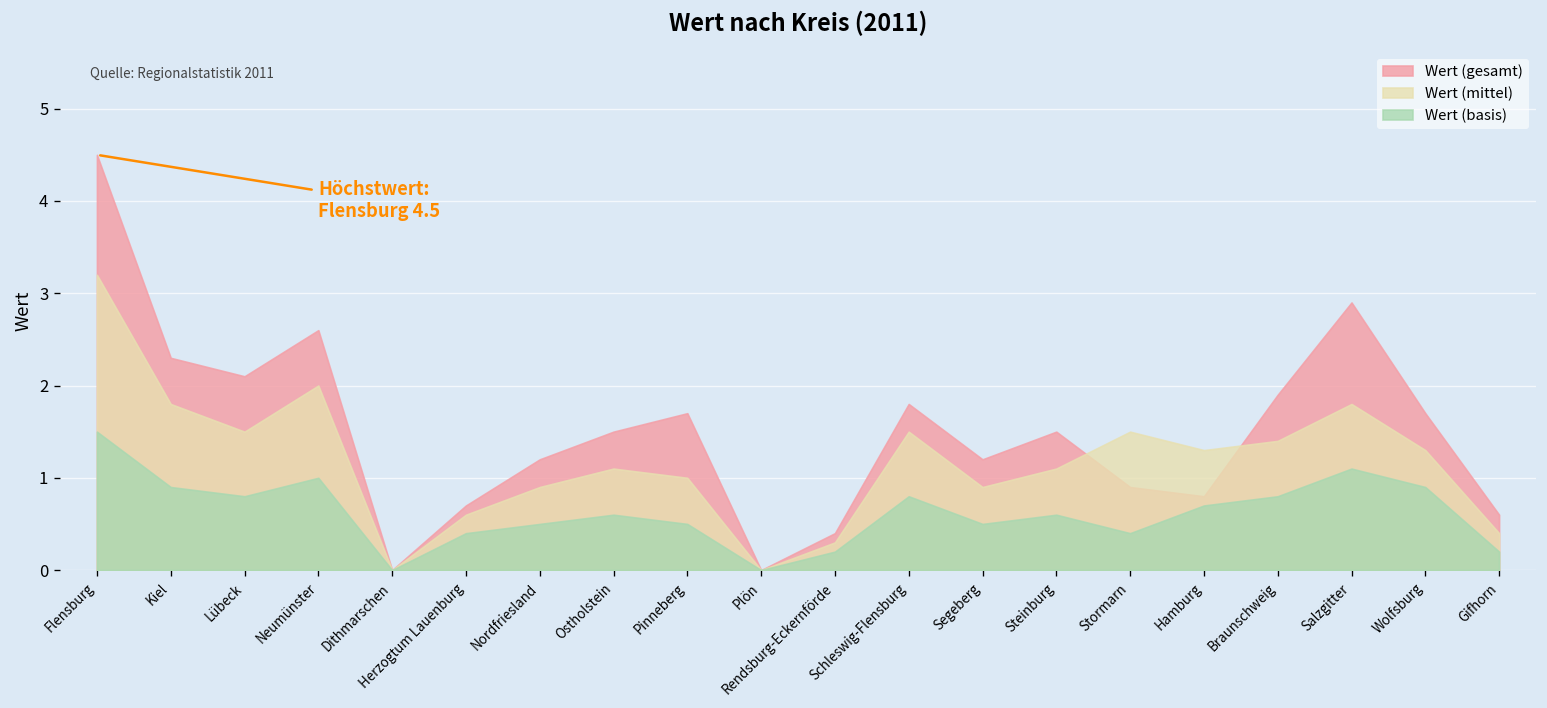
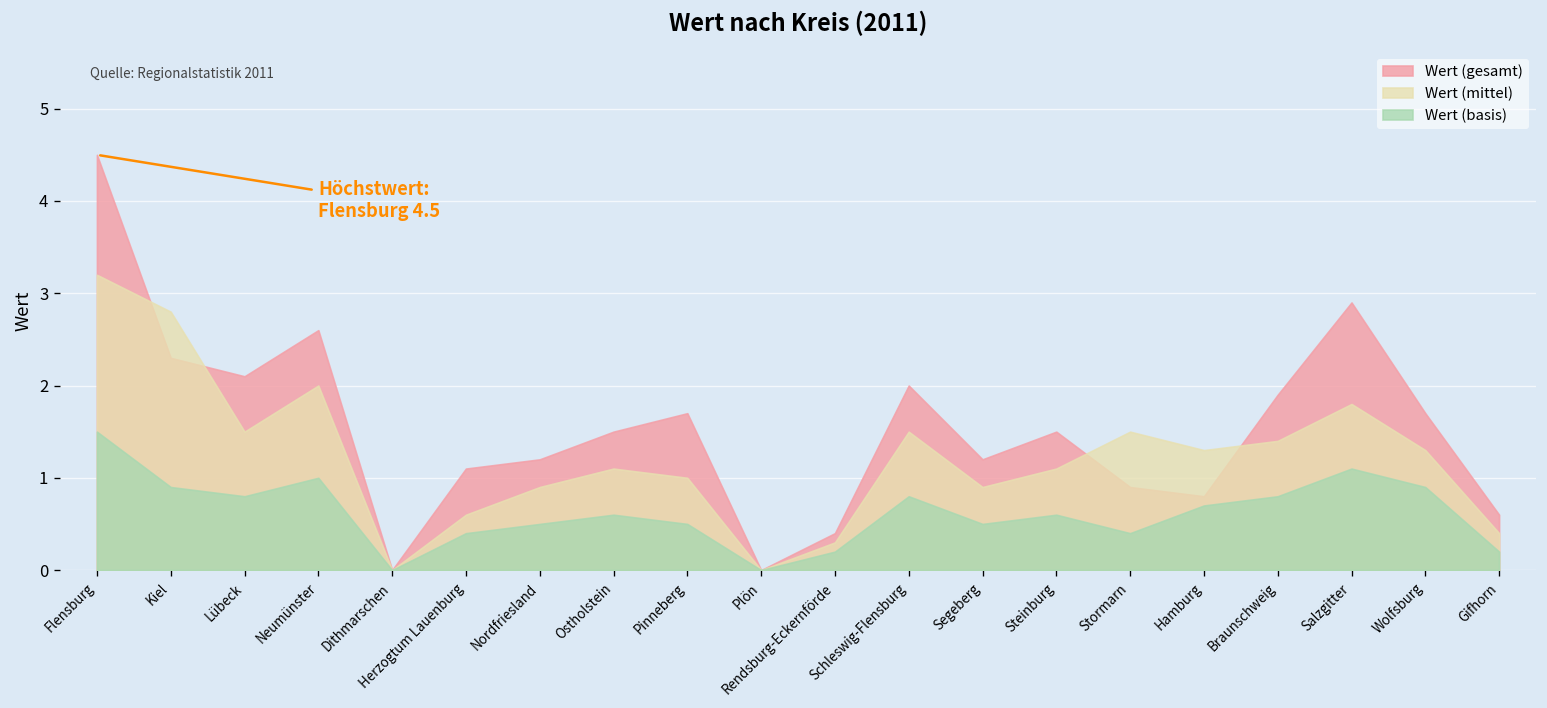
  {
    "Wert (gesamt)": {
      "Kiel": 2.3,
      "Lübeck": 2.1,
      "Neumünster": 2.6,
-     "Herzogtum Lauenburg": 0.7,
+     "Herzogtum Lauenburg": 1.1,
      "Nordfriesland": 1.2,
      "Ostholstein": 1.5,
      "Pinneberg": 1.7,
      "Rendsburg-Eckernförde": 0.4,
-     "Schleswig-Flensburg": 1.8,
+     "Schleswig-Flensburg": 2.0,
      "Segeberg": 1.2,
      "Steinburg": 1.5,
      "Stormarn": 0.9,
      "Hamburg": 0.8,
      "Braunschweig": 1.9,
      "Salzgitter": 2.9,
      "Wolfsburg": 1.7,
      "Gifhorn": 0.6
    },
    "Wert (mittel)": {
      "Flensburg": 3.2,
-     "Kiel": 1.8,
+     "Kiel": 2.8,
      "Lübeck": 1.5,
      "Neumünster": 2.0,
      "Herzogtum Lauenburg": 0.6,
      "Nordfriesland": 0.9,
      "Ostholstein": 1.1,
      "Pinneberg": 1.0,
      "Rendsburg-Eckernförde": 0.3,
      "Schleswig-Flensburg": 1.5,
      "Segeberg": 0.9,
      "Steinburg": 1.1,
      "Stormarn": 1.5,
      "Hamburg": 1.3,
      "Braunschweig": 1.4,
      "Salzgitter": 1.8,
      "Wolfsburg": 1.3,
      "Gifhorn": 0.4
    },
    "Wert (basis)": {
      "Flensburg": 1.5,
      "Kiel": 0.9,
      "Lübeck": 0.8,
      "Neumünster": 1.0,
      "Herzogtum Lauenburg": 0.4,
      "Nordfriesland": 0.5,
      "Ostholstein": 0.6,
      "Pinneberg": 0.5,
      "Rendsburg-Eckernförde": 0.2,
      "Schleswig-Flensburg": 0.8,
      "Segeberg": 0.5,
      "Steinburg": 0.6,
      "Stormarn": 0.4,
      "Hamburg": 0.7,
      "Braunschweig": 0.8,
      "Salzgitter": 1.1,
      "Wolfsburg": 0.9,
      "Gifhorn": 0.2
    }
  }
